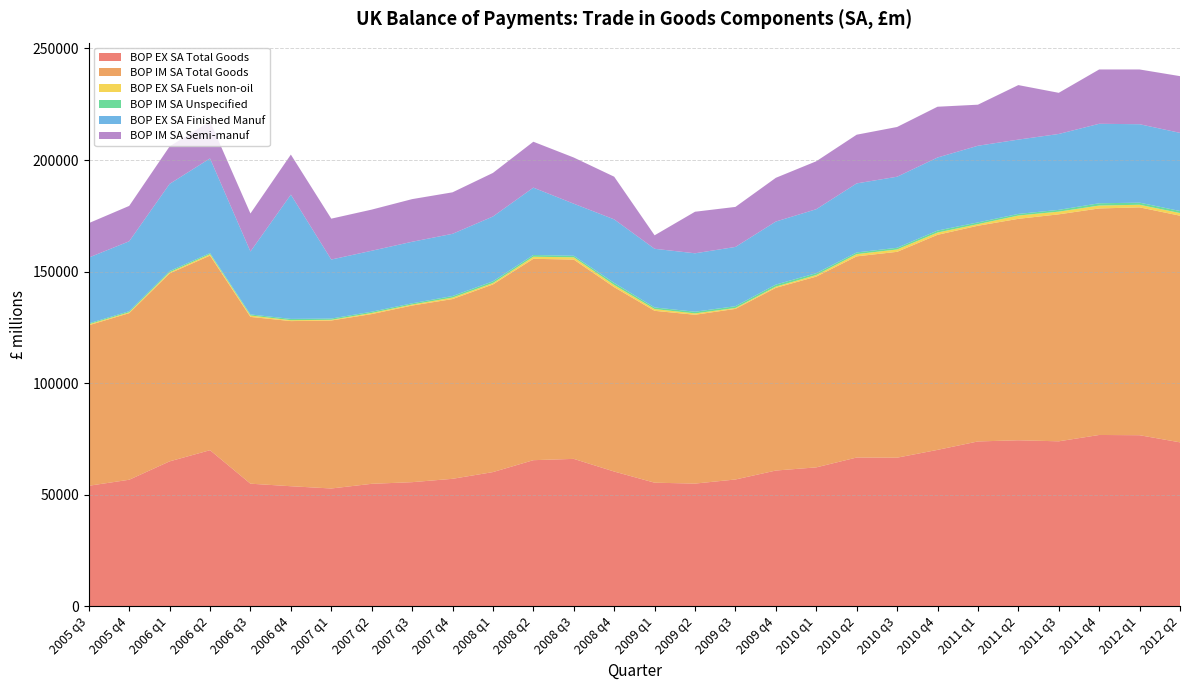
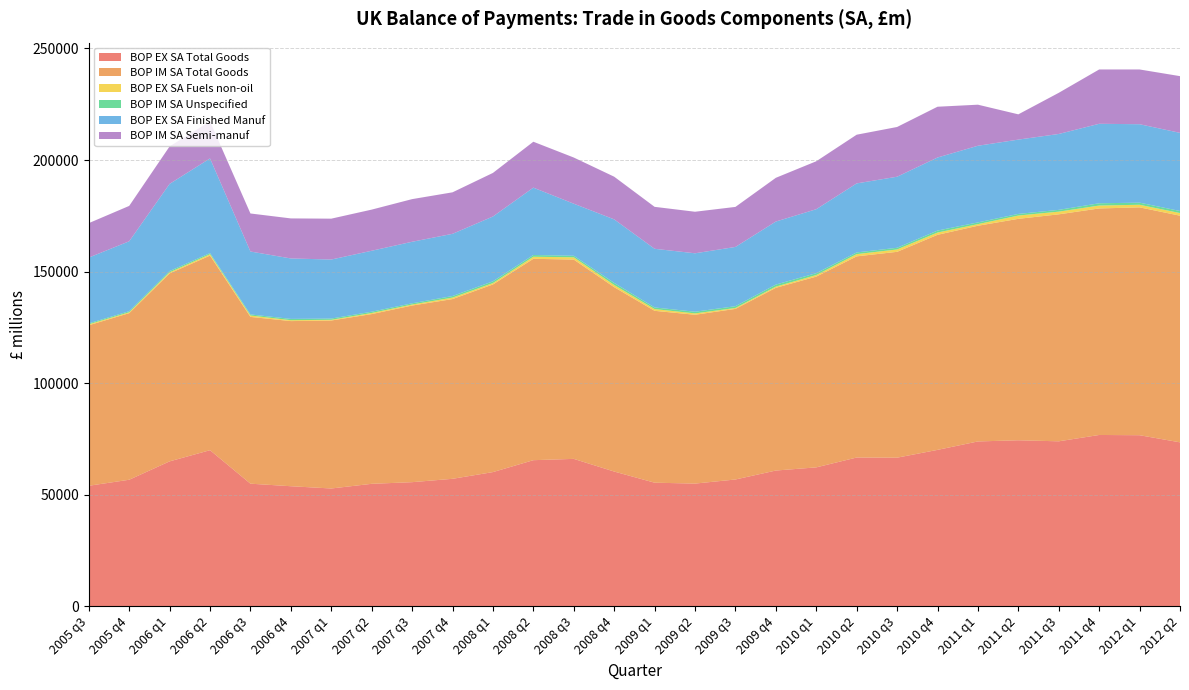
  {
    "BOP EX SA Finished Manuf": {
      "2005 q3": 29000,
      "2005 q4": 31000,
      "2006 q1": 39000,
      "2006 q2": 42000,
      "2006 q3": 28000,
-     "2006 q4": 56000,
+     "2006 q4": 27000,
      "2007 q1": 26000,
      "2007 q2": 27000,
      "2007 q3": 28000,
      "2007 q4": 28000,
      "2008 q1": 29000,
      "2008 q2": 30000,
      "2008 q3": 23000,
      "2008 q4": 28000,
      "2009 q1": 26000,
      "2009 q2": 26000,
      "2009 q3": 27000,
      "2009 q4": 28000,
      "2010 q1": 29000,
      "2010 q2": 31000,
      "2010 q3": 32000,
      "2010 q4": 33000,
      "2011 q1": 34000,
      "2011 q2": 33000,
      "2011 q3": 34000,
      "2011 q4": 36000,
      "2012 q1": 35000,
      "2012 q2": 35000
    },
    "BOP IM SA Semi-manuf": {
      "2005 q3": 15000,
      "2005 q4": 16000,
      "2006 q1": 17000,
      "2006 q3": 17000,
      "2006 q4": 18000,
      "2007 q1": 18000,
      "2007 q2": 18000,
      "2007 q3": 19000,
      "2007 q4": 19000,
      "2008 q1": 20000,
      "2008 q2": 21000,
      "2008 q3": 21000,
      "2008 q4": 19000,
-     "2009 q1": 6000,
+     "2009 q1": 19000,
      "2009 q2": 19000,
      "2009 q3": 18000,
      "2009 q4": 20000,
      "2010 q1": 21000,
      "2010 q2": 22000,
      "2010 q3": 22000,
      "2010 q4": 23000,
      "2011 q1": 18000,
-     "2011 q2": 24000,
+     "2011 q2": 11000,
      "2011 q3": 18000,
      "2011 q4": 24000,
      "2012 q1": 25000,
      "2012 q2": 25000
    }
  }
